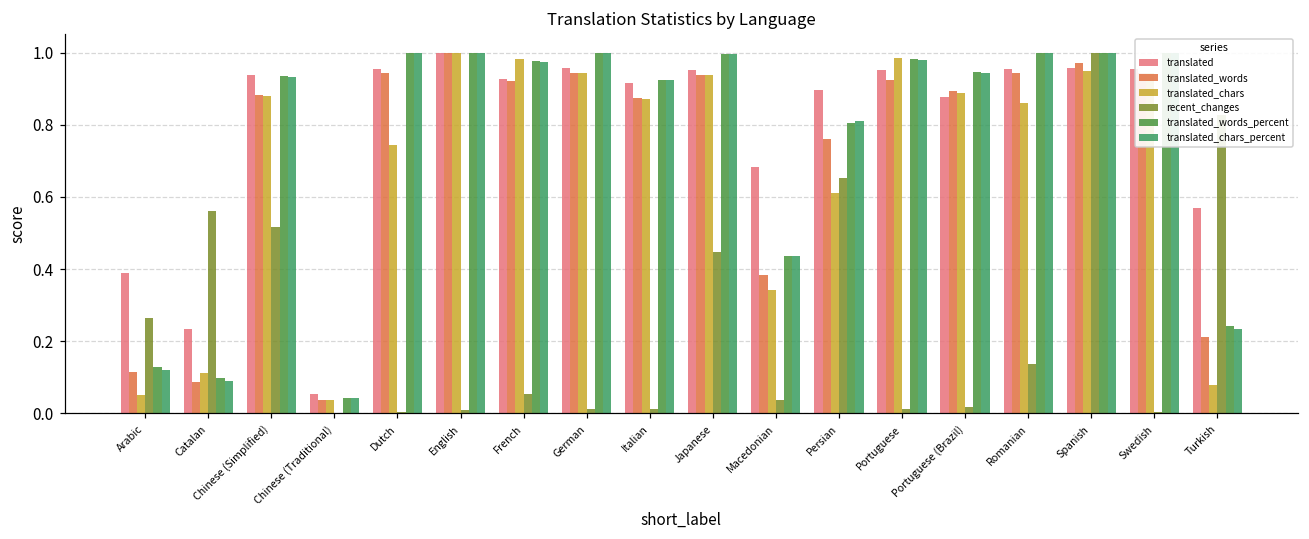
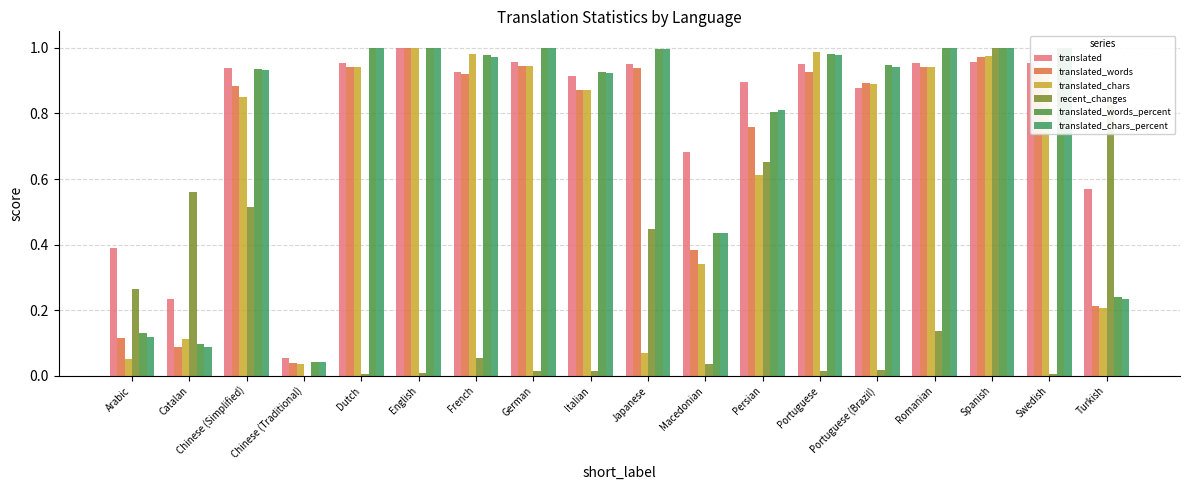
  {
    "translated_chars": {
      "Arabic": 0.05,
      "Catalan": 0.11,
-     "Chinese (Simplified)": 0.88,
+     "Chinese (Simplified)": 0.85,
      "Chinese (Traditional)": 0.04,
-     "Dutch": 0.74,
+     "Dutch": 0.94,
      "English": 1.00,
      "French": 0.98,
      "German": 0.94,
      "Italian": 0.87,
-     "Japanese": 0.94,
+     "Japanese": 0.07,
      "Macedonian": 0.34,
      "Persian": 0.61,
      "Portuguese": 0.99,
      "Portuguese (Brazil)": 0.89,
-     "Romanian": 0.86,
-     "Spanish": 0.95,
-     "Turkish": 0.08
+     "Romanian": 0.94,
+     "Spanish": 0.97,
+     "Turkish": 0.21
    }
  }
